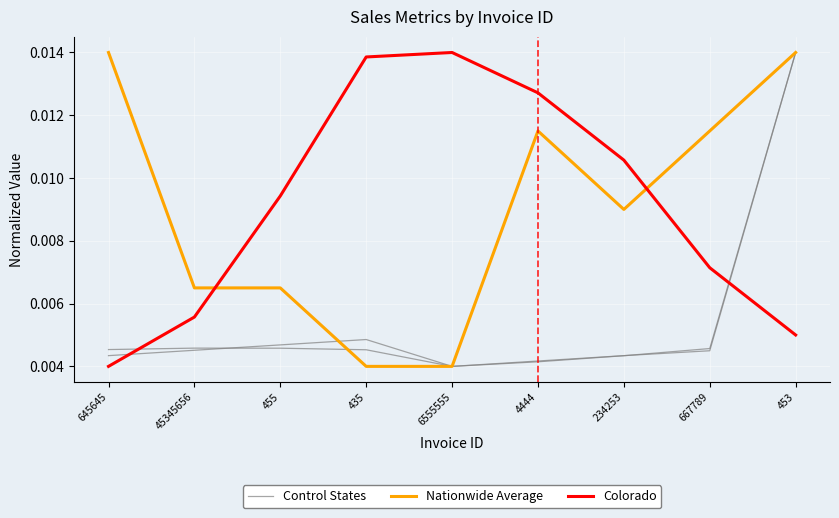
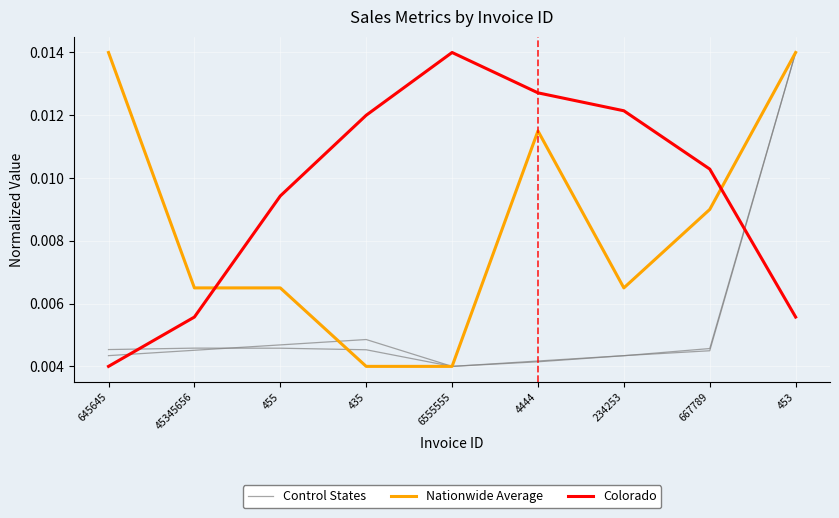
  {
    "Nationwide Average": {
      "645645": 0.0140,
      "45345656": 0.0065,
      "455": 0.0065,
      "435": 0.0040,
      "4444": 0.0115,
-     "234253": 0.0090,
-     "667789": 0.0115
+     "234253": 0.0065,
+     "667789": 0.0090
    },
    "Colorado": {
      "645645": 0.0040,
      "45345656": 0.0056,
      "455": 0.0094,
-     "435": 0.0139,
+     "435": 0.0120,
      "6555555": 0.0140,
      "4444": 0.0127,
-     "234253": 0.0106,
-     "667789": 0.0071,
-     "453": 0.0050
+     "234253": 0.0121,
+     "667789": 0.0103,
+     "453": 0.0056
    }
  }
